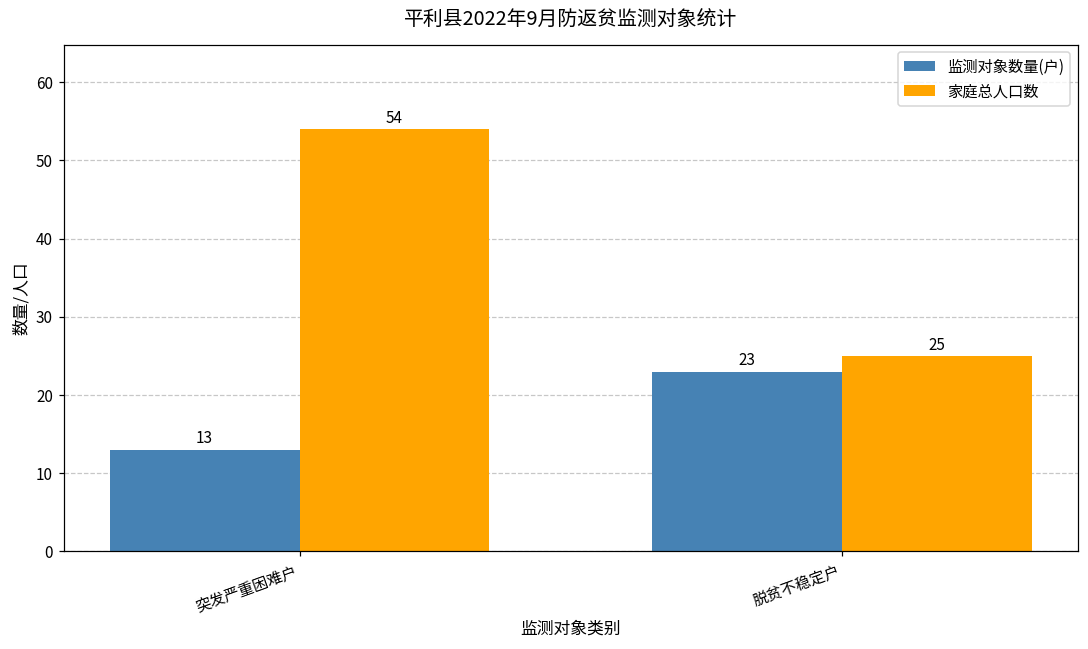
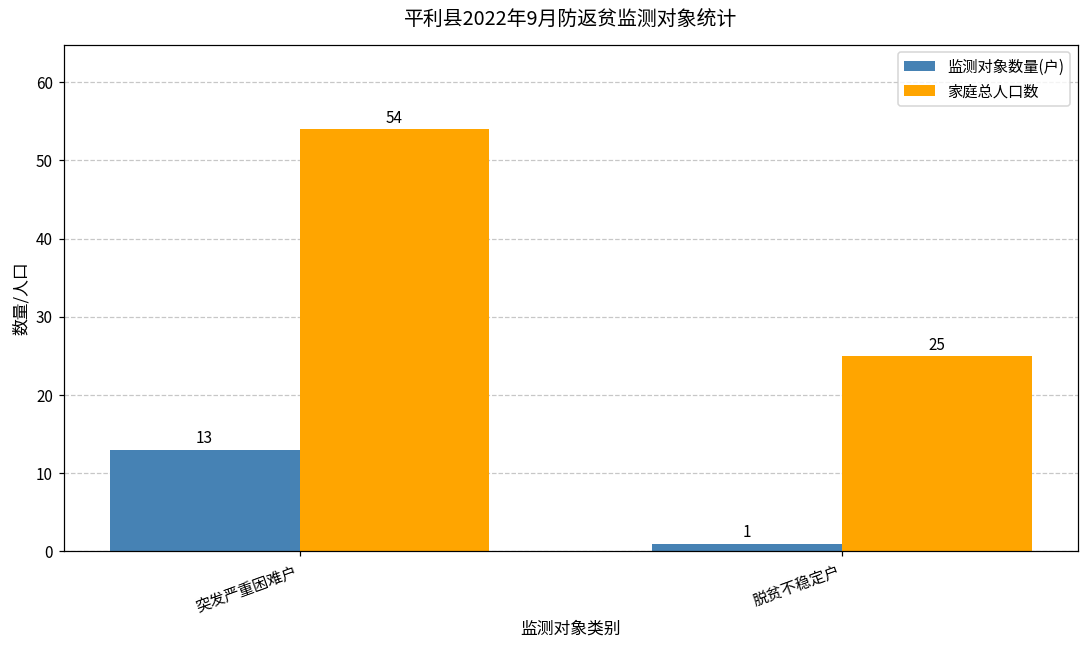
  {
    "监测对象数量(户)": {
      "突发严重困难户": 13,
-     "脱贫不稳定户": 23
+     "脱贫不稳定户": 1
    },
    "家庭总人口数": {
      "突发严重困难户": 54,
      "脱贫不稳定户": 25
    }
  }
